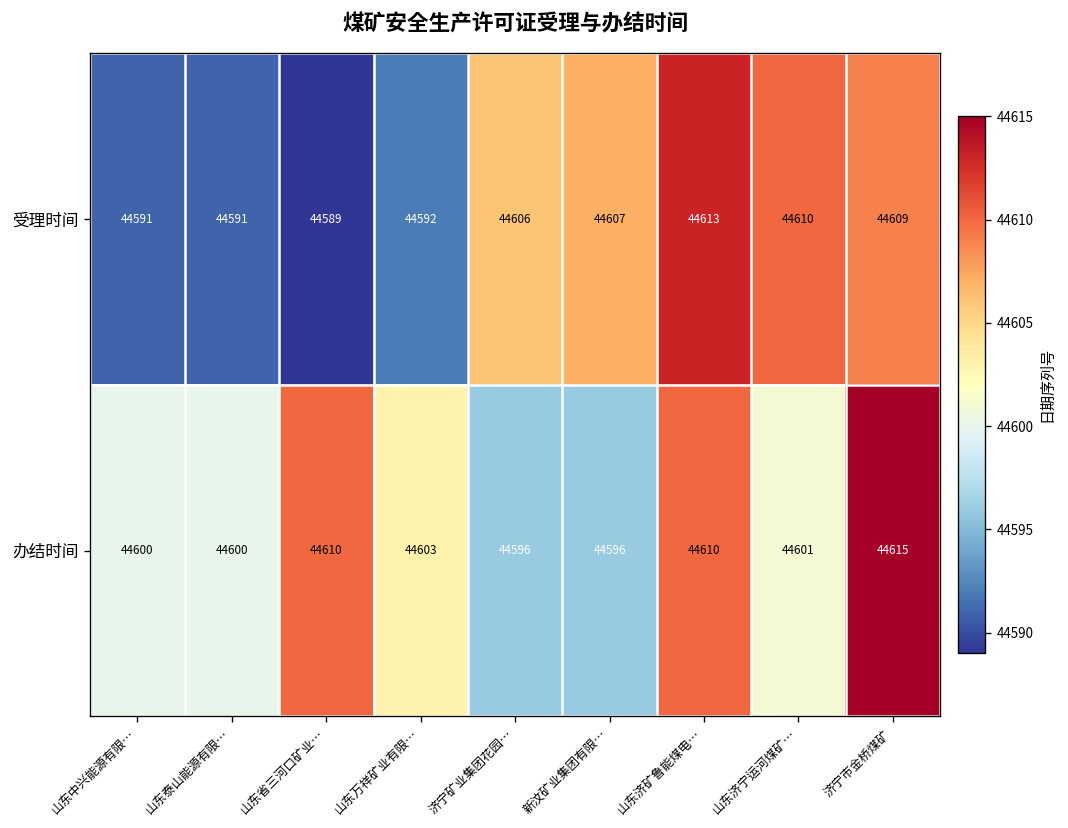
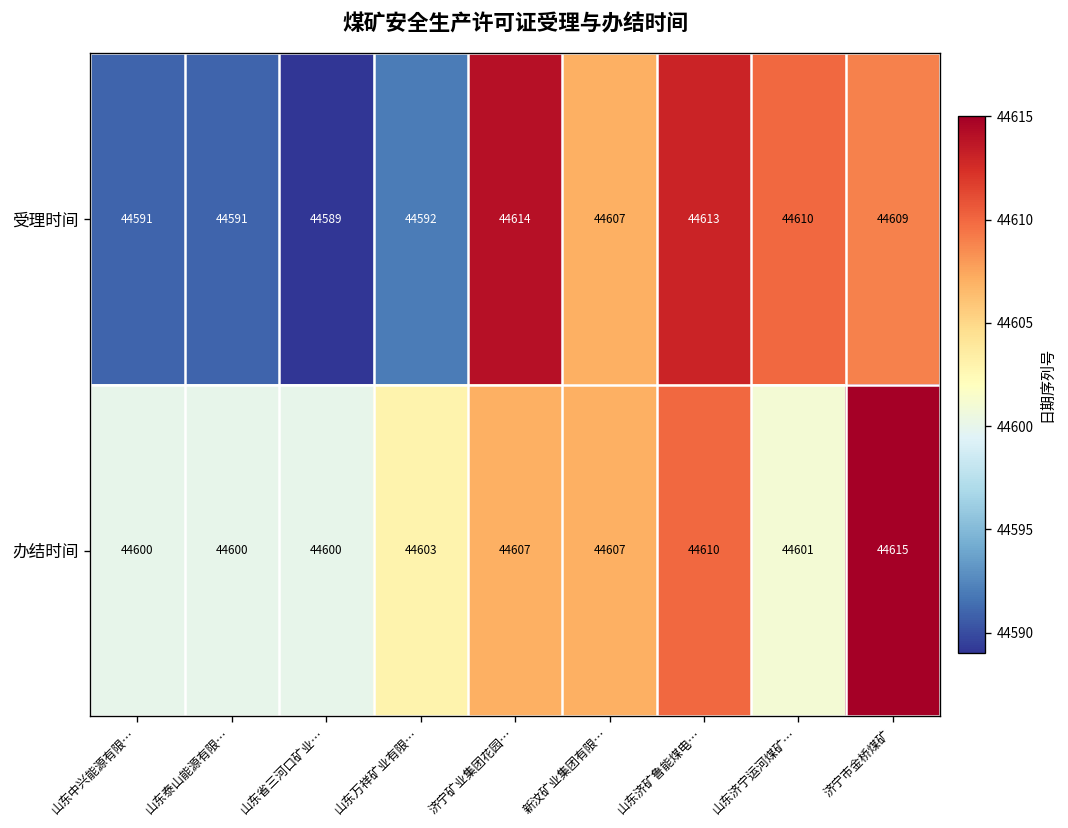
  {
    "受理时间": {
      "山东中兴能源有限…": 44591,
      "山东泰山能源有限…": 44591,
      "山东省三河口矿业…": 44589,
      "山东万祥矿业有限…": 44592,
-     "济宁矿业集团花园…": 44606,
+     "济宁矿业集团花园…": 44614,
      "新汶矿业集团有限…": 44607,
      "山东济矿鲁能煤电…": 44613,
      "山东济宁运河煤矿…": 44610,
      "济宁市金桥煤矿": 44609
    },
    "办结时间": {
      "山东中兴能源有限…": 44600,
      "山东泰山能源有限…": 44600,
-     "山东省三河口矿业…": 44610,
+     "山东省三河口矿业…": 44600,
      "山东万祥矿业有限…": 44603,
-     "济宁矿业集团花园…": 44596,
-     "新汶矿业集团有限…": 44596,
+     "济宁矿业集团花园…": 44607,
+     "新汶矿业集团有限…": 44607,
      "山东济矿鲁能煤电…": 44610,
      "山东济宁运河煤矿…": 44601,
      "济宁市金桥煤矿": 44615
    }
  }
